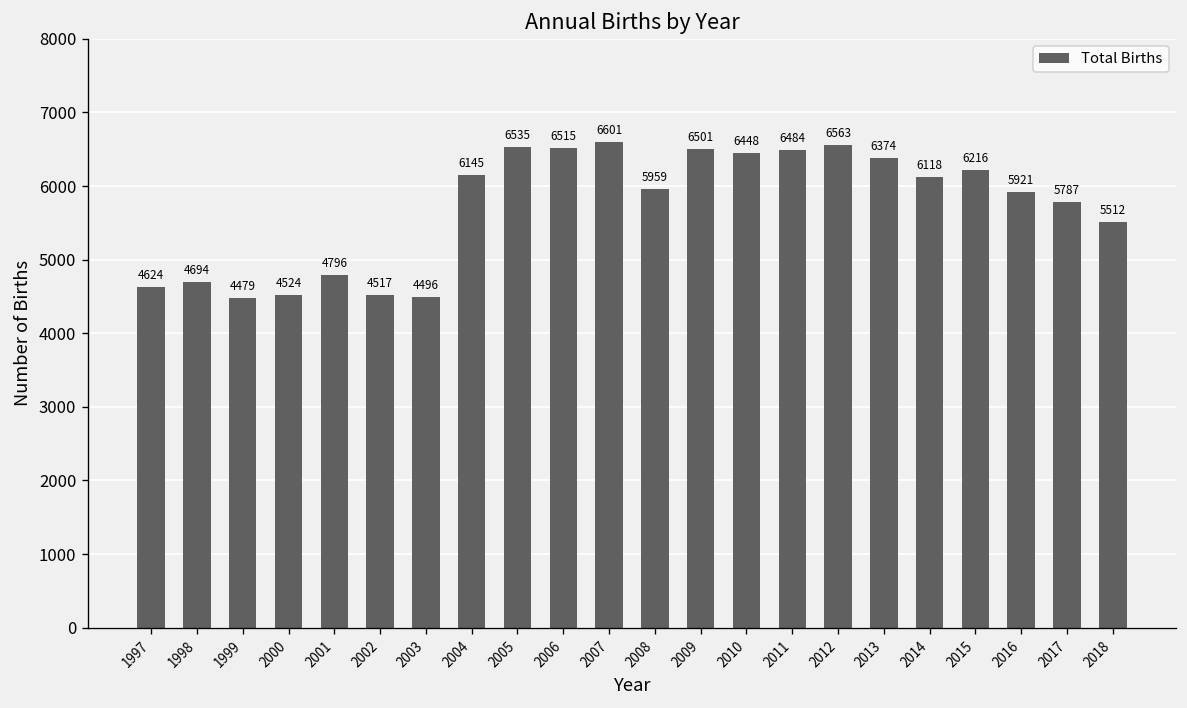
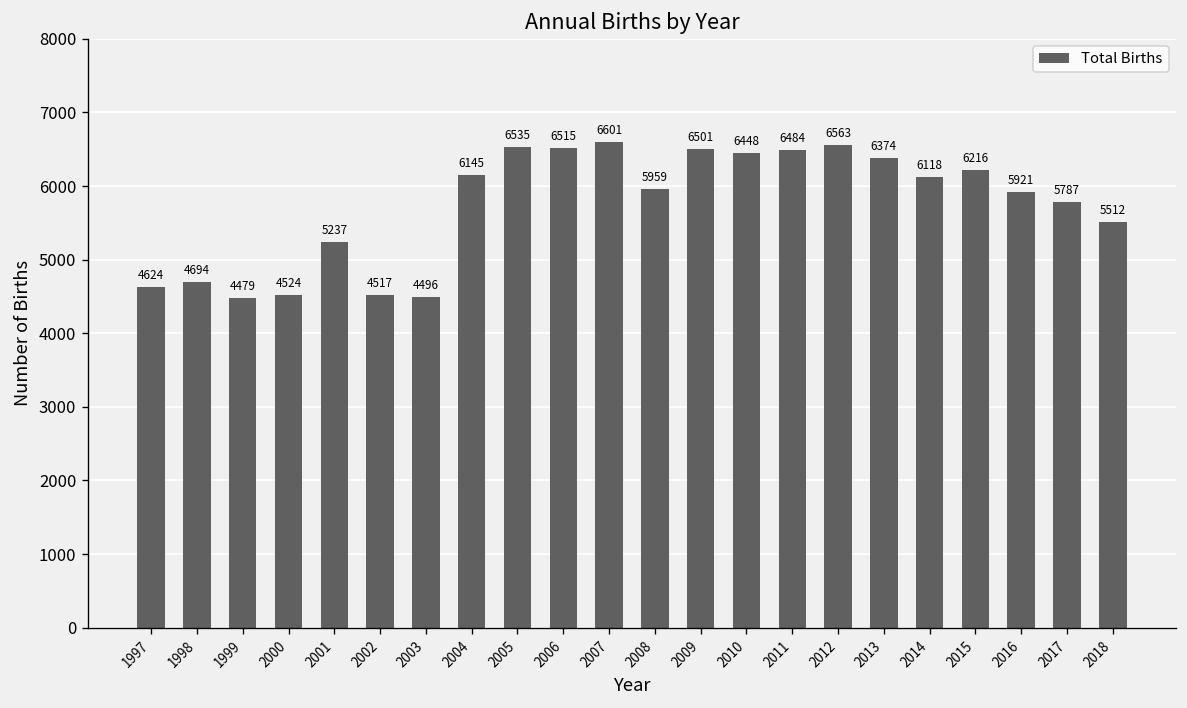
  {
    "1997": 4624,
    "1998": 4694,
    "1999": 4479,
    "2000": 4524,
-   "2001": 4796,
+   "2001": 5237,
    "2002": 4517,
    "2003": 4496,
    "2004": 6145,
    "2005": 6535,
    "2006": 6515,
    "2007": 6601,
    "2008": 5959,
    "2009": 6501,
    "2010": 6448,
    "2011": 6484,
    "2012": 6563,
    "2013": 6374,
    "2014": 6118,
    "2015": 6216,
    "2016": 5921,
    "2017": 5787,
    "2018": 5512
  }
